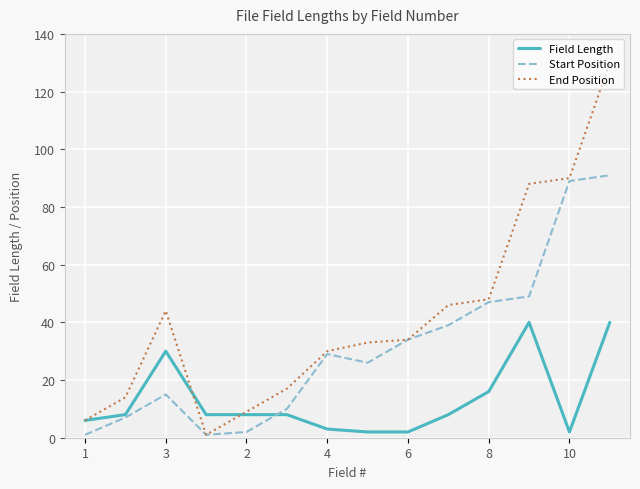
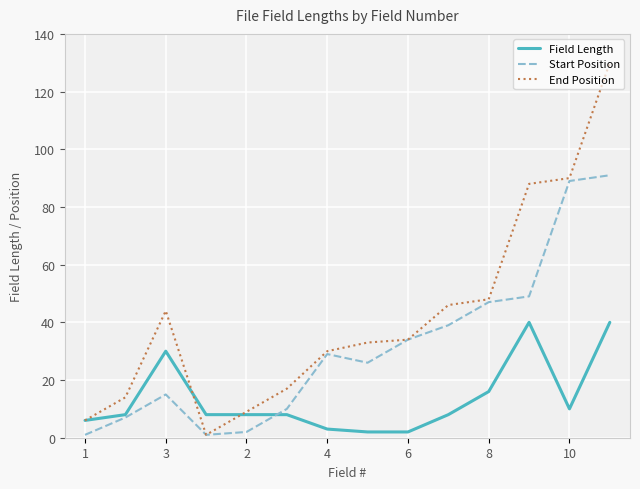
  {
    "Field Length": {
      "4": 3,
      "6": 2,
      "8": 16,
-     "10": 2
+     "10": 10
    },
    "Start Position": {
      "4": 29,
      "8": 47,
      "10": 89
    },
    "End Position": {
      "4": 30,
      "8": 48,
      "10": 90
    }
  }
